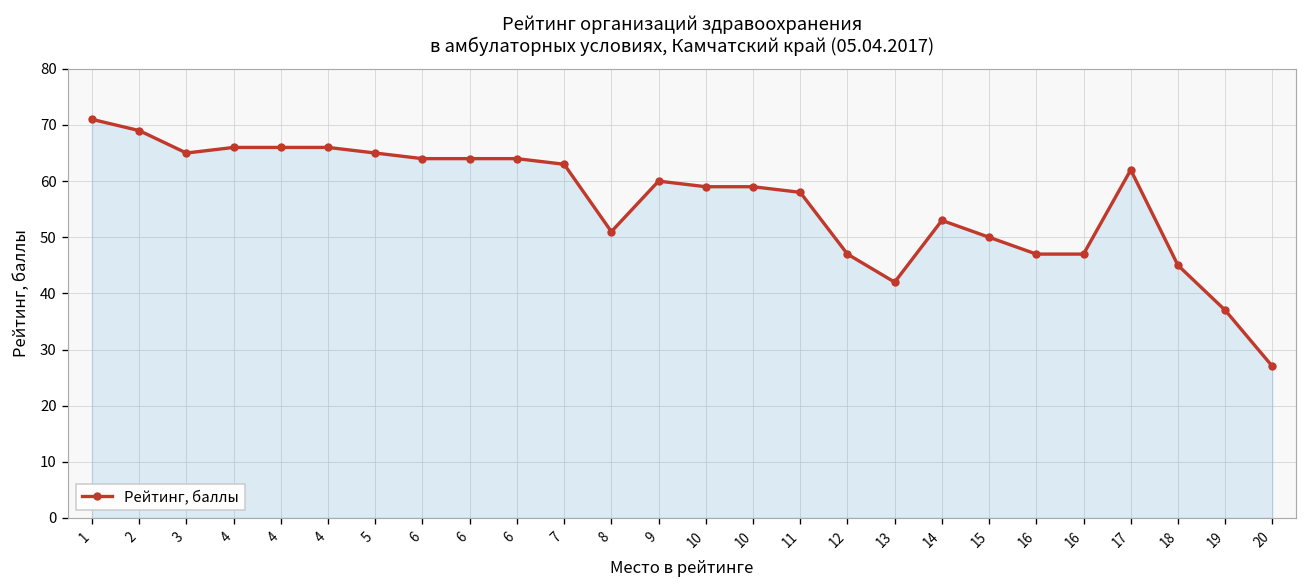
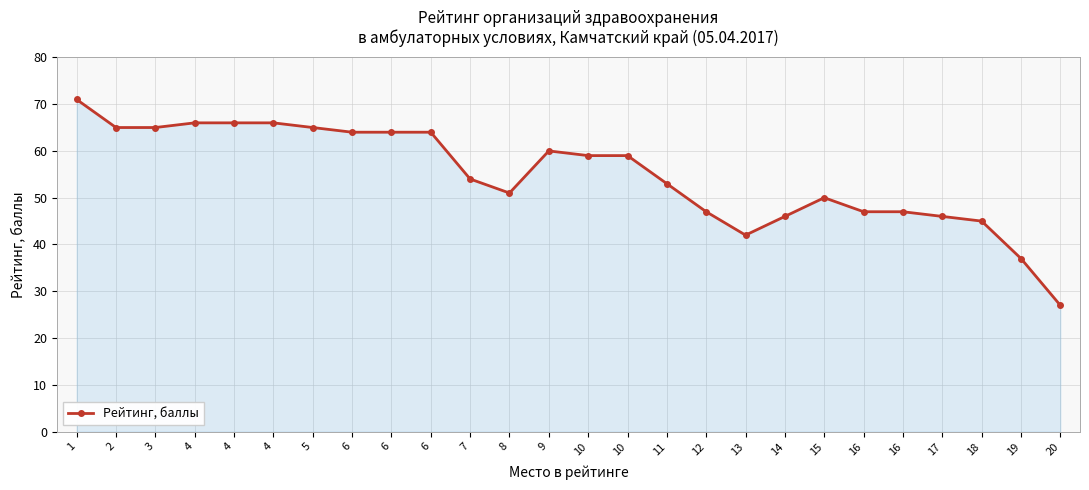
  {
    "1": 71,
-   "2": 69,
+   "2": 65,
    "3": 65,
    "5": 65,
-   "7": 63,
+   "7": 54,
    "8": 51,
    "9": 60,
-   "11": 58,
+   "11": 53,
    "12": 47,
    "13": 42,
-   "14": 53,
+   "14": 46,
    "15": 50,
-   "17": 62,
+   "17": 46,
    "18": 45,
    "19": 37,
    "20": 27
  }
